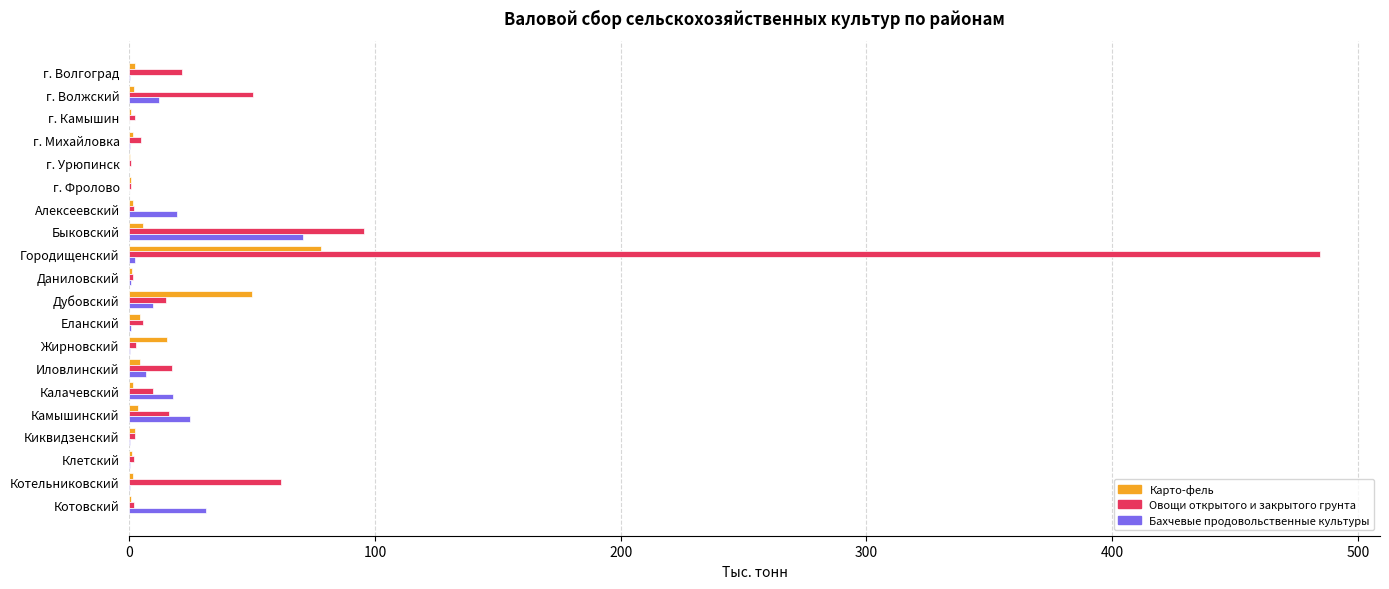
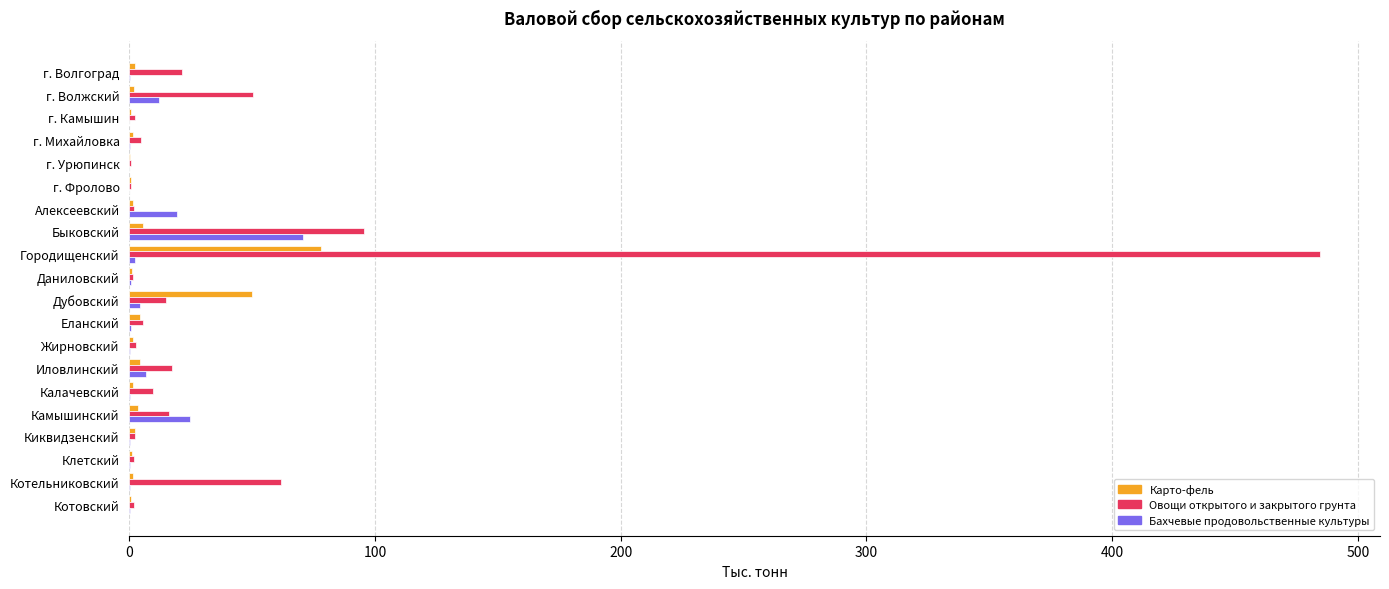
  {
    "Карто-фель": {
      "г. Волгоград": 2,
      "г. Волжский": 2,
      "г. Михайловка": 1,
      "Алексеевский": 1,
      "Быковский": 6,
      "Городищенский": 78,
      "Даниловский": 1,
      "Дубовский": 50,
      "Еланский": 5,
-     "Жирновский": 15,
+     "Жирновский": 1,
      "Иловлинский": 4,
      "Калачевский": 1,
      "Камышинский": 4,
      "Киквидзенский": 2,
      "Клетский": 1,
      "Котельниковский": 1
    },
    "Овощи открытого и закрытого грунта": {
      "г. Волгоград": 21,
      "г. Волжский": 50,
      "г. Камышин": 2,
      "г. Михайловка": 5,
      "Алексеевский": 2,
      "Быковский": 96,
      "Городищенский": 485,
      "Даниловский": 1,
      "Дубовский": 15,
      "Еланский": 5,
      "Жирновский": 3,
      "Иловлинский": 17,
      "Калачевский": 10,
      "Камышинский": 16,
      "Киквидзенский": 2,
      "Клетский": 2,
      "Котельниковский": 62,
      "Котовский": 2
    },
    "Бахчевые продовольственные культуры": {
      "г. Волжский": 12,
      "г. Камышин": 0,
      "г. Урюпинск": 0,
      "г. Фролово": 0,
      "Алексеевский": 19,
      "Быковский": 71,
      "Городищенский": 2,
-     "Дубовский": 10,
+     "Дубовский": 4,
      "Иловлинский": 7,
-     "Калачевский": 18,
+     "Калачевский": 0,
      "Камышинский": 25,
-     "Котовский": 31
+     "Котовский": 0
    }
  }
